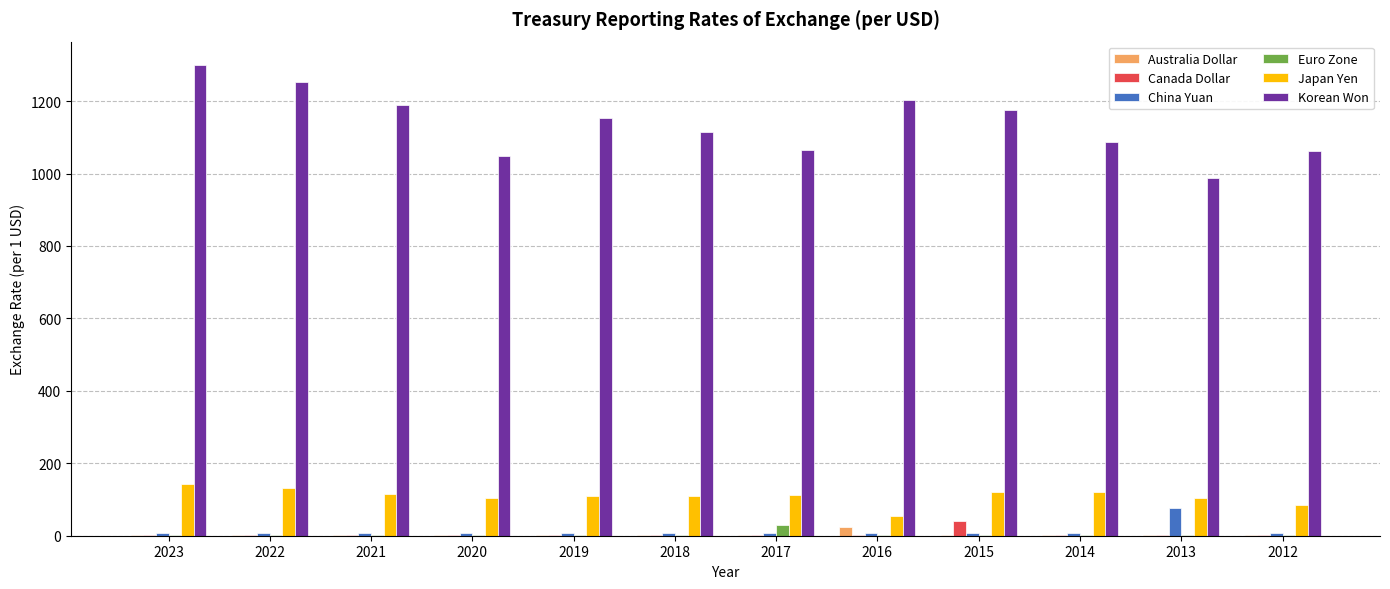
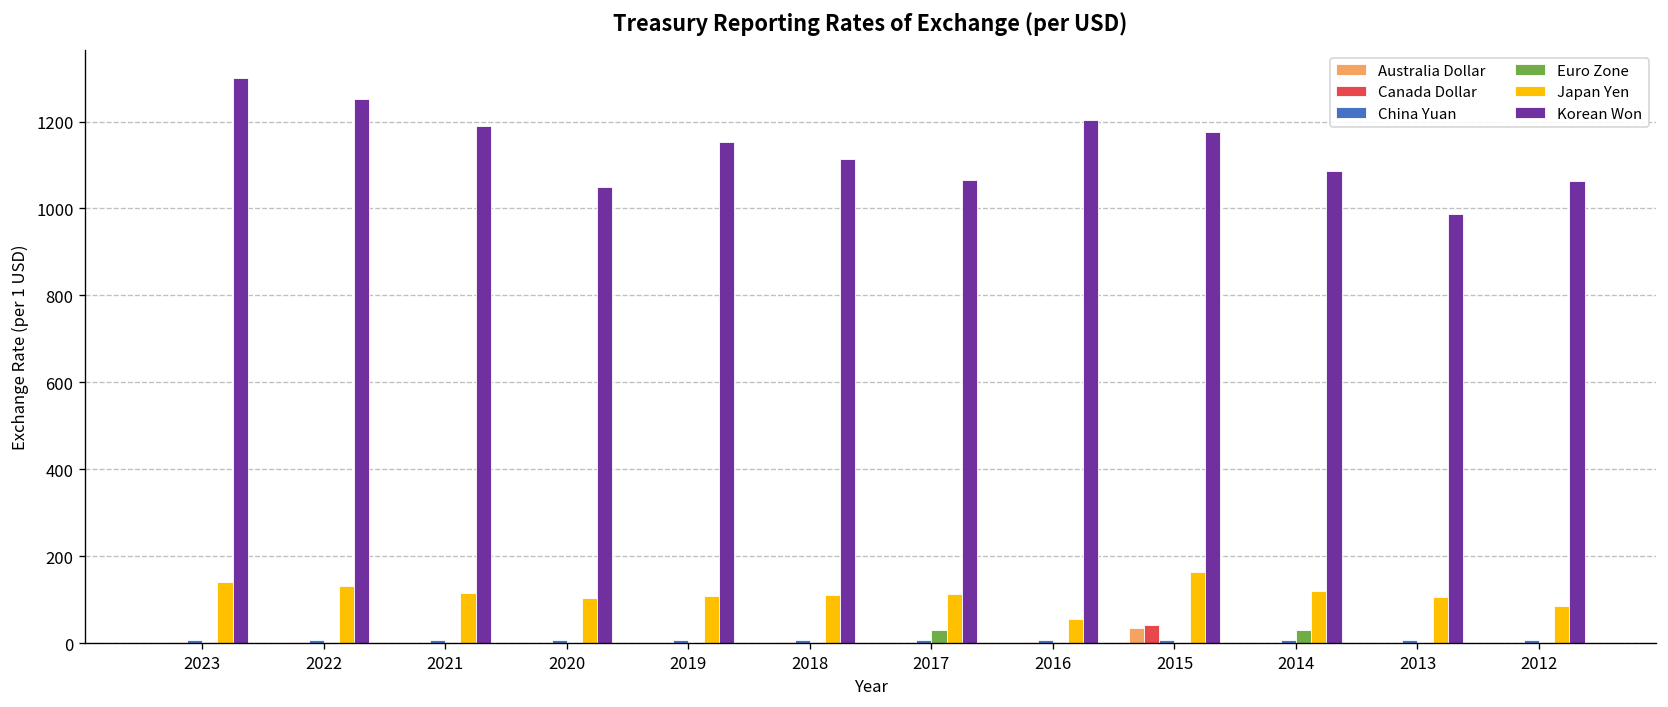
  {
    "Australia Dollar": {
-     "2016": 20,
-     "2015": 0
+     "2016": 0,
+     "2015": 40
    },
    "Canada Dollar": {
      "2015": 40
    },
    "China Yuan": {
      "2023": 10,
      "2019": 10,
      "2016": 10,
-     "2013": 80
+     "2013": 10
    },
    "Euro Zone": {
      "2017": 30,
-     "2014": 0
+     "2014": 30
    },
    "Japan Yen": {
      "2023": 140,
      "2022": 130,
      "2021": 120,
      "2020": 100,
      "2019": 110,
      "2018": 110,
      "2017": 110,
      "2016": 50,
-     "2015": 120,
+     "2015": 160,
      "2014": 120,
      "2013": 110,
      "2012": 90
    },
    "Korean Won": {
      "2023": 1300,
      "2022": 1250,
      "2021": 1190,
      "2020": 1050,
      "2019": 1150,
      "2018": 1110,
      "2017": 1070,
      "2016": 1200,
      "2015": 1180,
      "2014": 1090,
      "2013": 990,
      "2012": 1060
    }
  }
